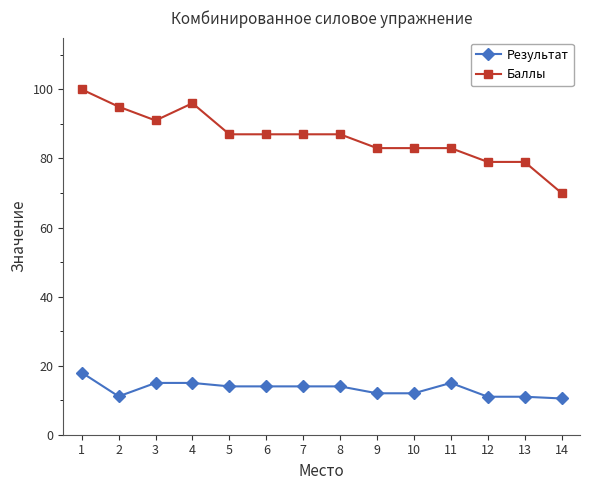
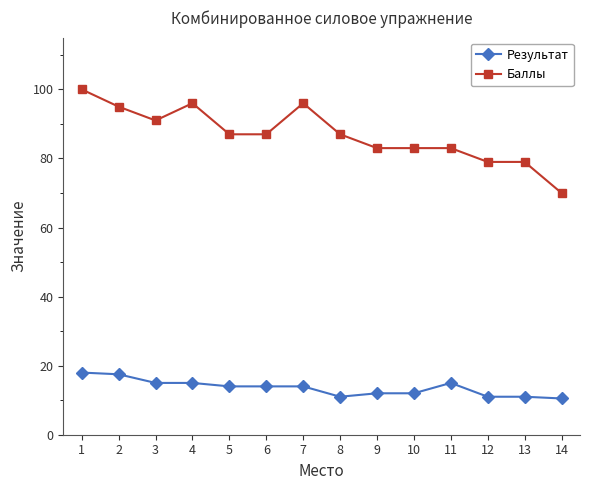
  {
    "Результат": {
      "1": 18,
-     "2": 11,
+     "2": 18,
      "3": 15,
      "4": 15,
      "5": 14,
      "6": 14,
      "7": 14,
-     "8": 14,
+     "8": 11,
      "9": 12,
      "10": 12,
      "11": 15,
      "12": 11,
      "13": 11,
      "14": 11
    },
    "Баллы": {
      "1": 100,
      "2": 95,
      "3": 91,
      "4": 96,
      "5": 87,
      "6": 87,
-     "7": 87,
+     "7": 96,
      "8": 87,
      "9": 83,
      "10": 83,
      "11": 83,
      "12": 79,
      "13": 79,
      "14": 70
    }
  }
